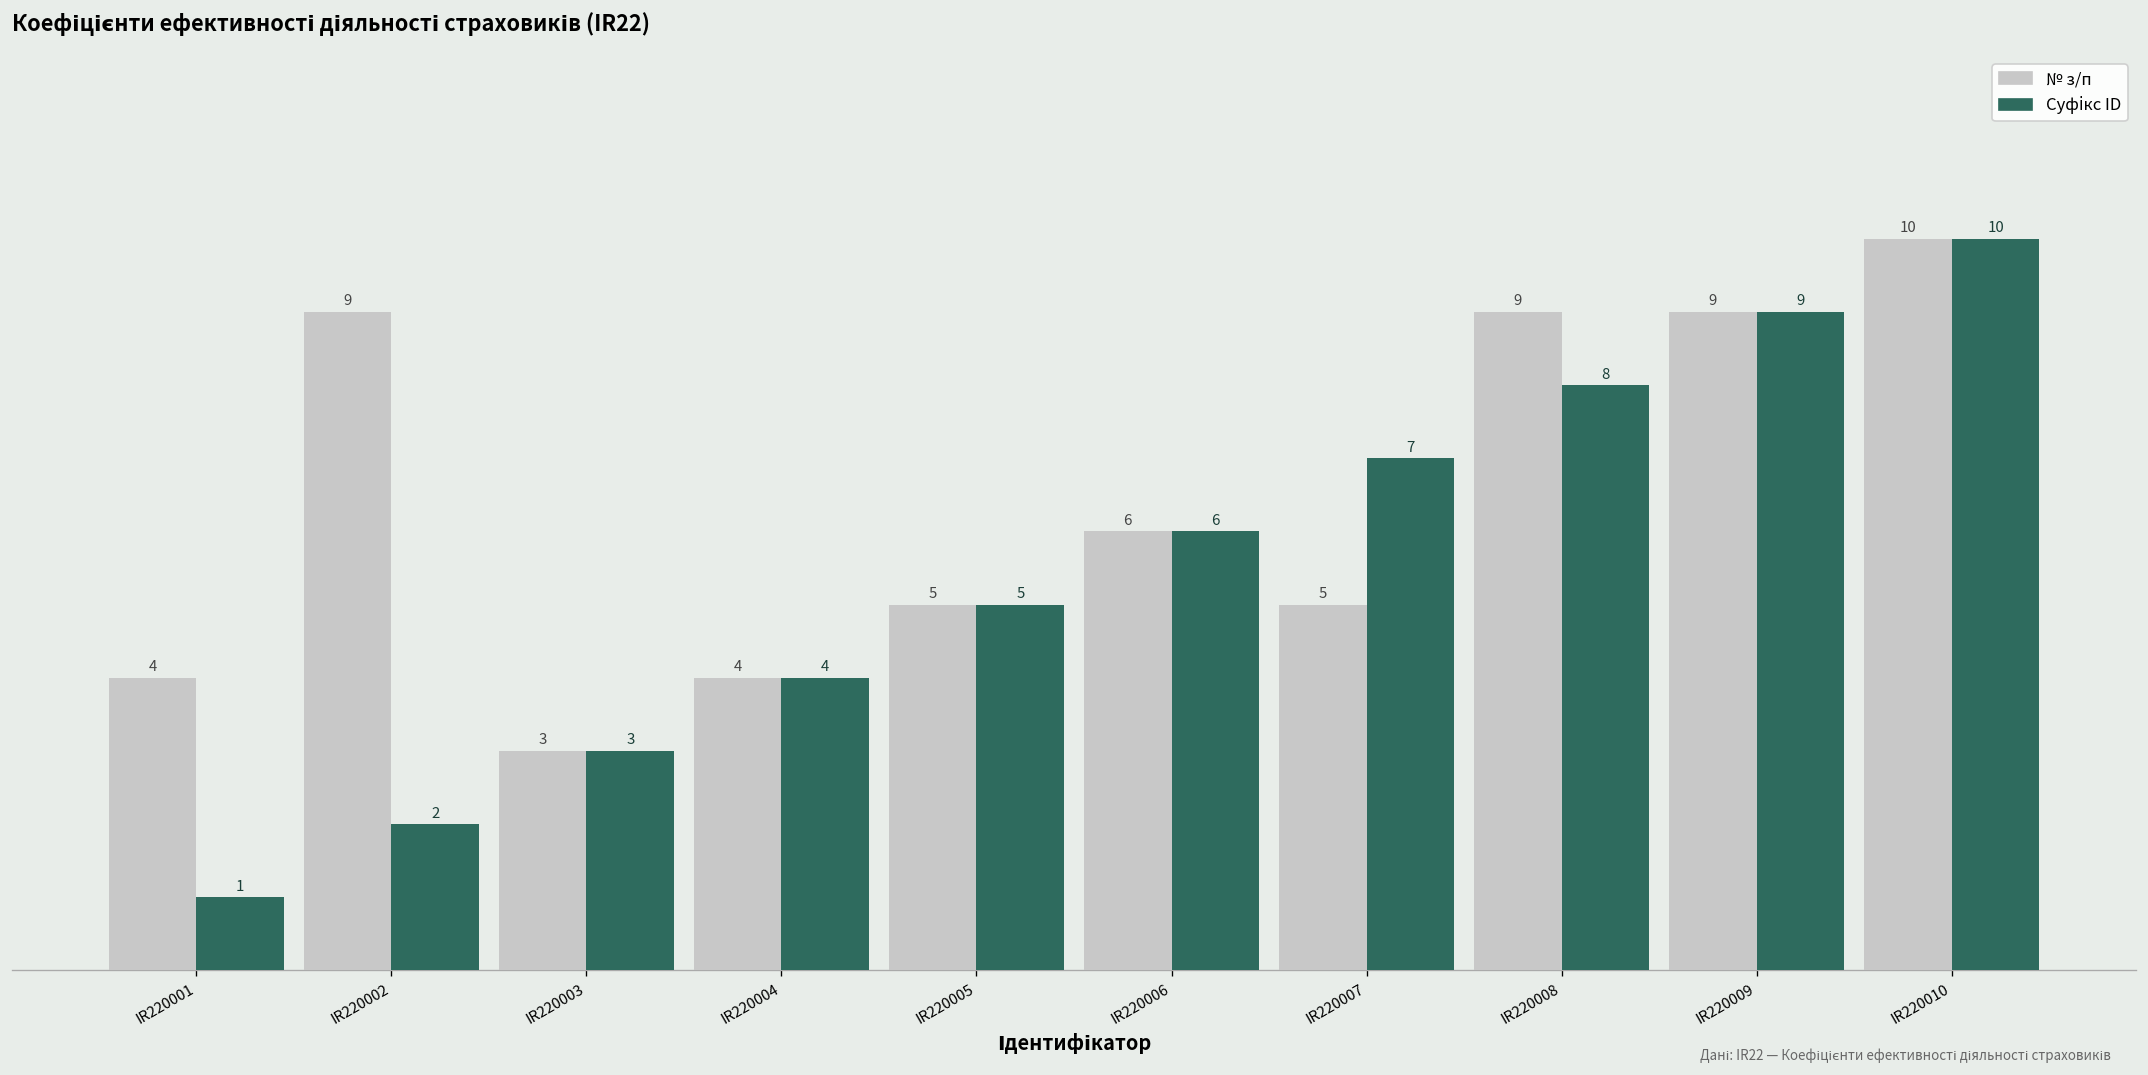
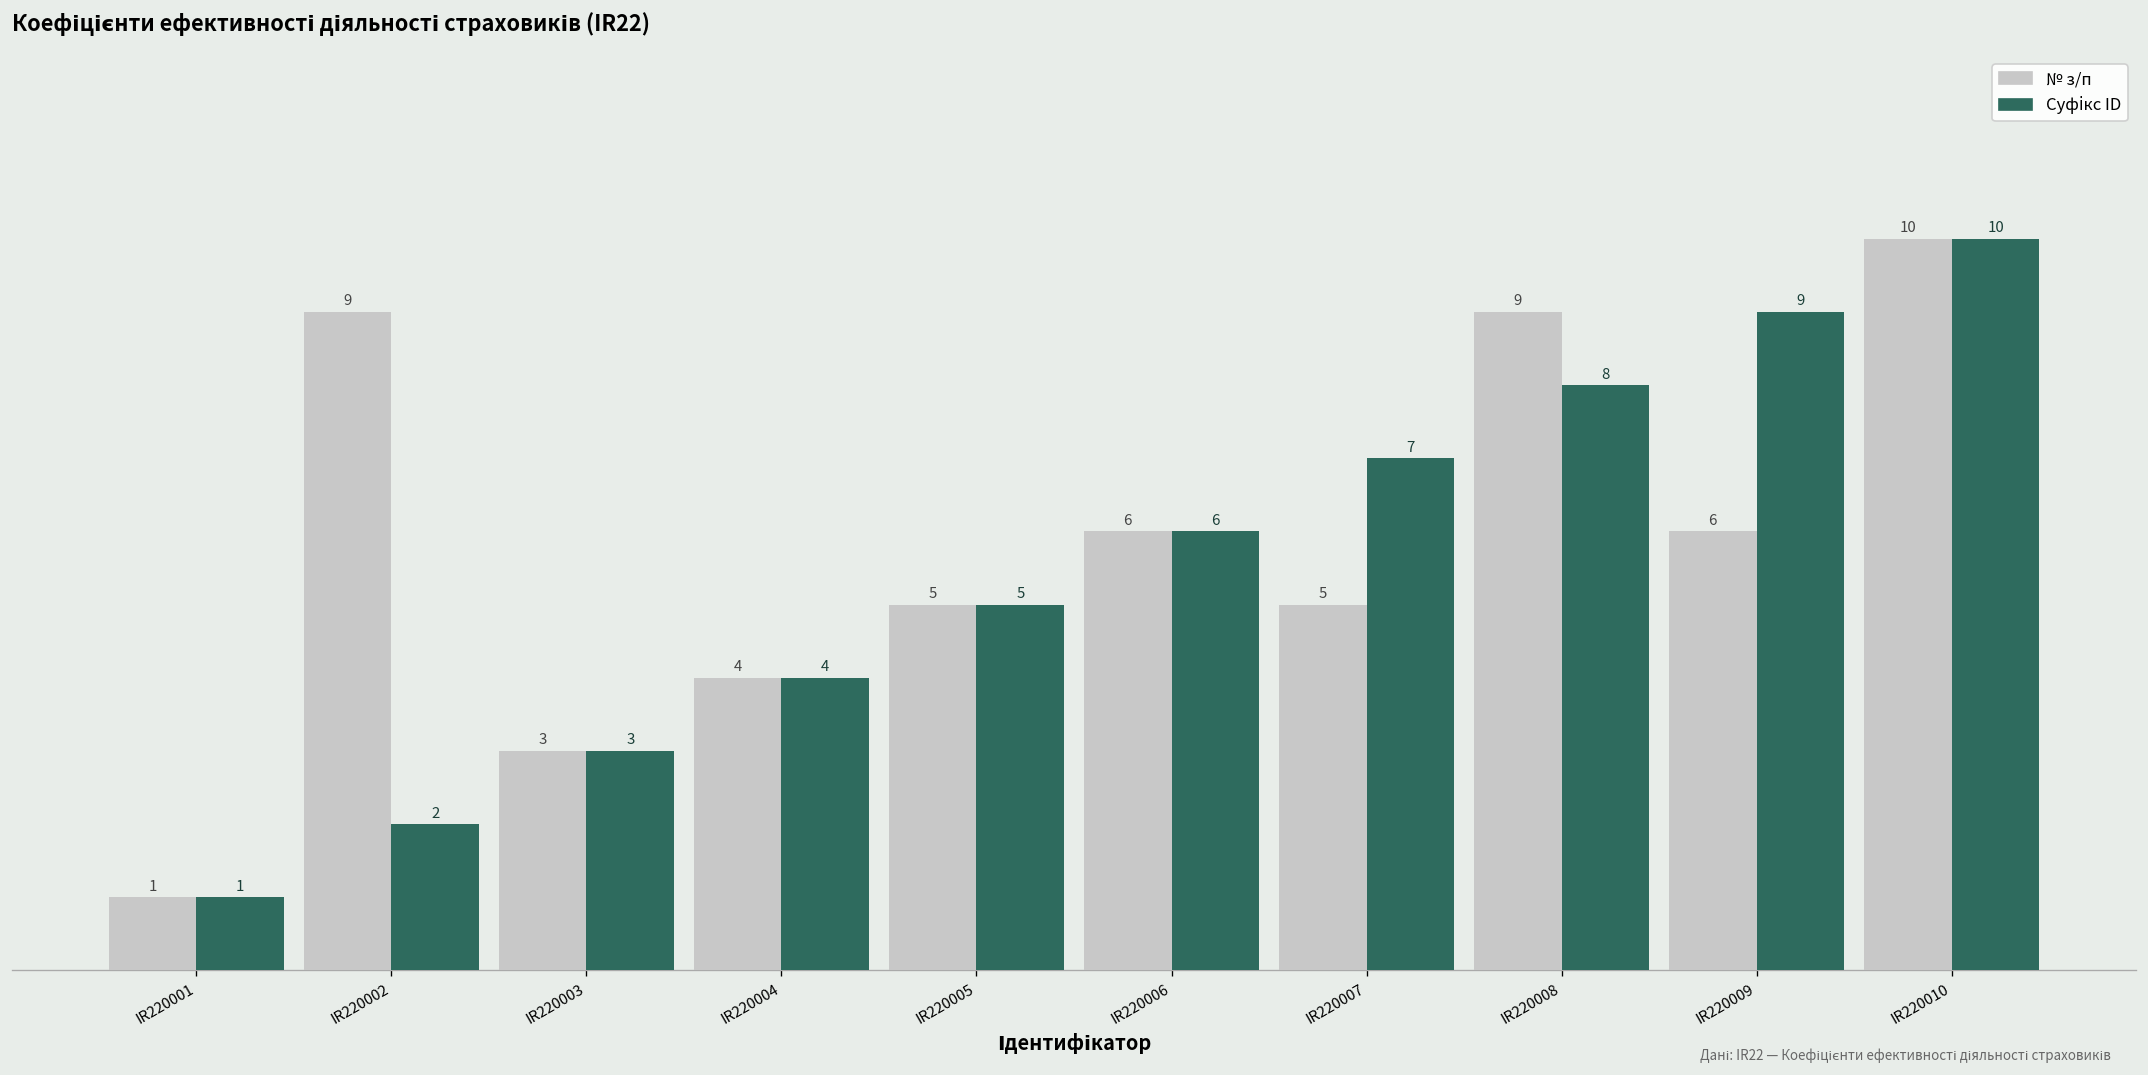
  {
    "№ з/п": {
-     "IR220001": 4,
+     "IR220001": 1,
      "IR220002": 9,
      "IR220003": 3,
      "IR220004": 4,
      "IR220005": 5,
      "IR220006": 6,
      "IR220007": 5,
      "IR220008": 9,
-     "IR220009": 9,
+     "IR220009": 6,
      "IR220010": 10
    },
    "Суфікс ID": {
      "IR220001": 1,
      "IR220002": 2,
      "IR220003": 3,
      "IR220004": 4,
      "IR220005": 5,
      "IR220006": 6,
      "IR220007": 7,
      "IR220008": 8,
      "IR220009": 9,
      "IR220010": 10
    }
  }
